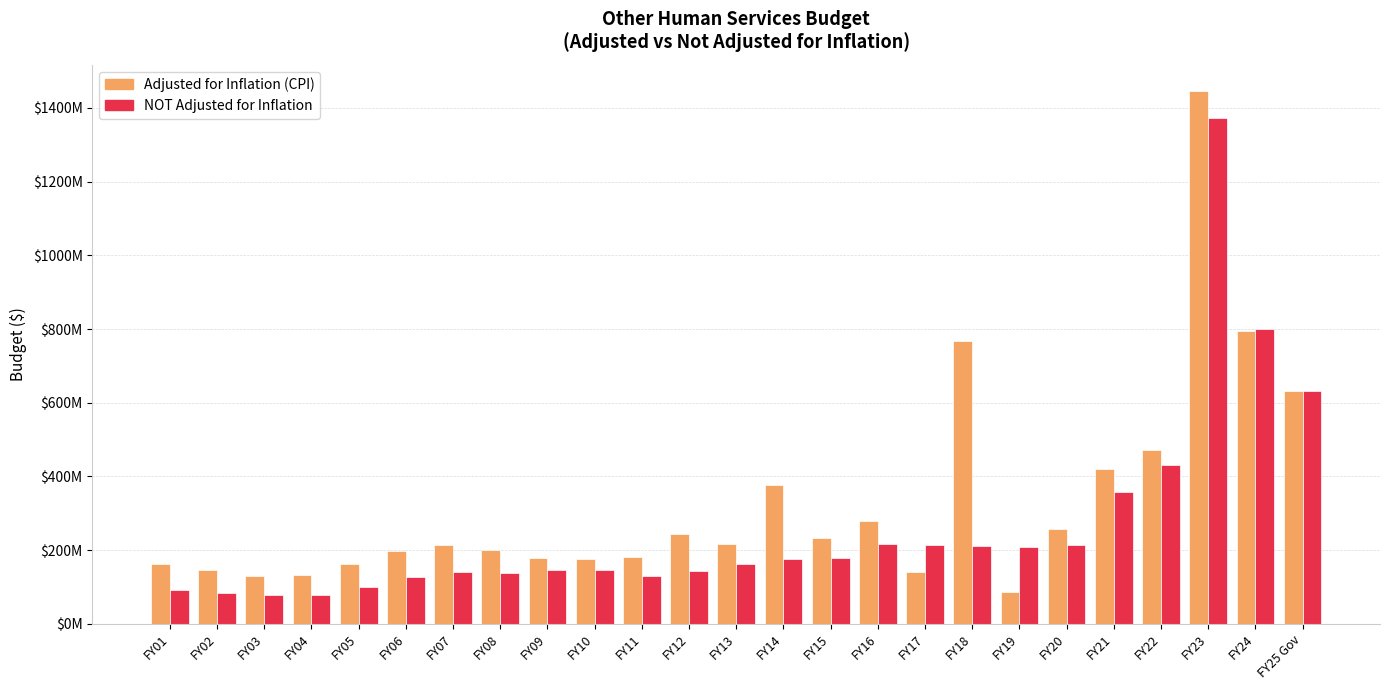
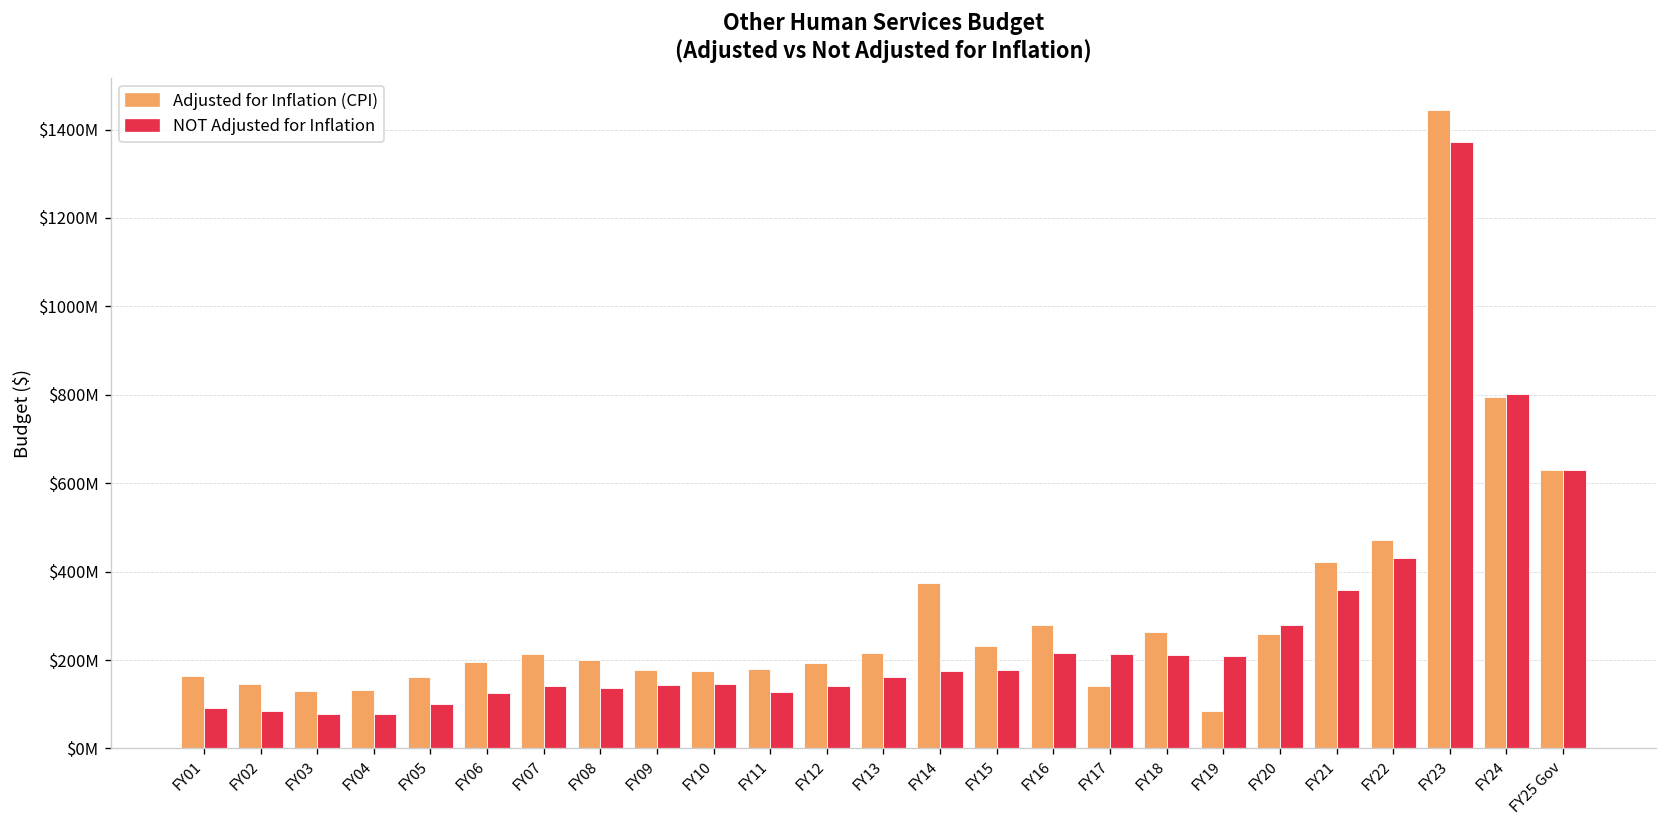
  {
    "Adjusted for Inflation (CPI)": {
      "FY01": "$160000000",
      "FY02": "$150000000",
      "FY03": "$130000000",
      "FY04": "$130000000",
      "FY05": "$160000000",
      "FY06": "$200000000",
      "FY07": "$210000000",
      "FY08": "$200000000",
      "FY09": "$180000000",
      "FY10": "$180000000",
      "FY11": "$180000000",
-     "FY12": "$240000000",
+     "FY12": "$190000000",
      "FY13": "$220000000",
      "FY14": "$380000000",
      "FY15": "$230000000",
      "FY16": "$280000000",
      "FY17": "$140000000",
-     "FY18": "$770000000",
+     "FY18": "$260000000",
      "FY19": "$90000000",
      "FY20": "$260000000",
      "FY21": "$420000000",
      "FY22": "$470000000",
      "FY23": "$1440000000",
      "FY24": "$790000000",
      "FY25 Gov": "$630000000"
    },
    "NOT Adjusted for Inflation": {
      "FY01": "$90000000",
      "FY02": "$80000000",
      "FY03": "$80000000",
      "FY04": "$80000000",
      "FY05": "$100000000",
      "FY06": "$130000000",
      "FY07": "$140000000",
      "FY08": "$140000000",
      "FY09": "$140000000",
      "FY10": "$150000000",
      "FY11": "$130000000",
      "FY12": "$140000000",
      "FY13": "$160000000",
      "FY14": "$180000000",
      "FY15": "$180000000",
      "FY16": "$220000000",
      "FY17": "$210000000",
      "FY18": "$210000000",
      "FY19": "$210000000",
-     "FY20": "$210000000",
+     "FY20": "$280000000",
      "FY21": "$360000000",
      "FY22": "$430000000",
      "FY23": "$1370000000",
      "FY24": "$800000000",
      "FY25 Gov": "$630000000"
    }
  }
